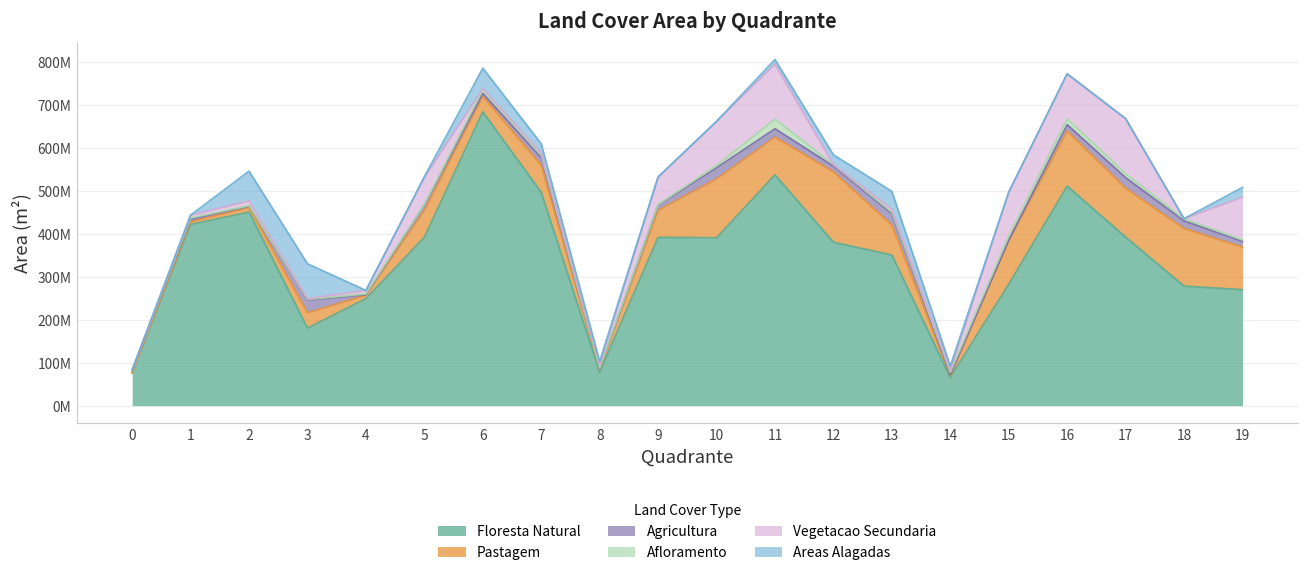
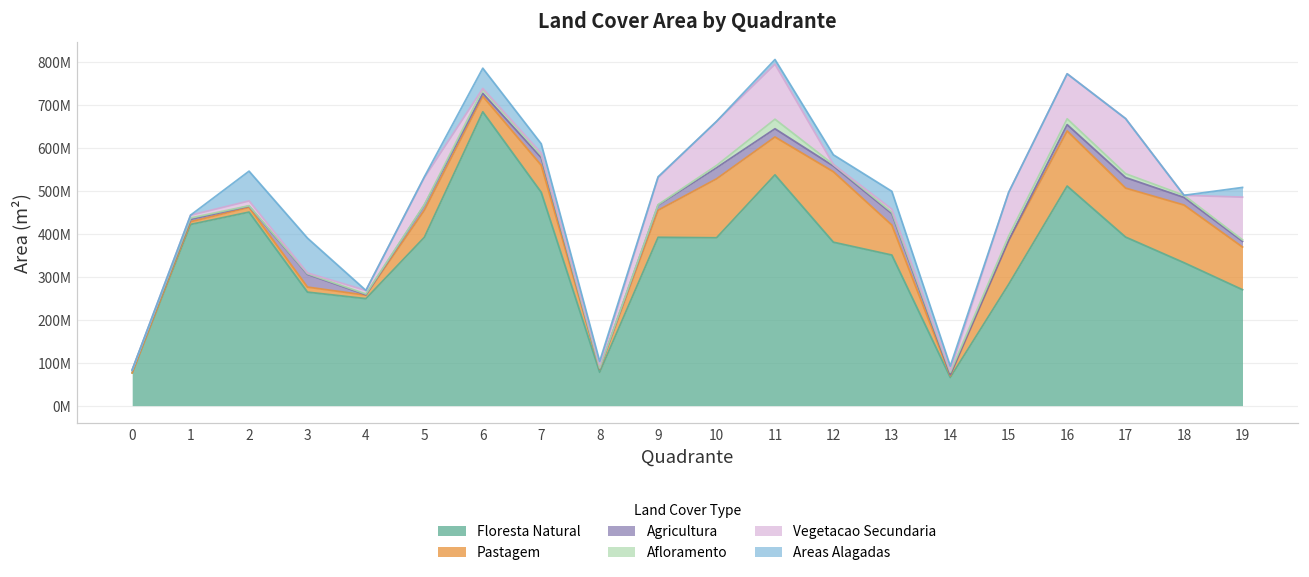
  {
    "Floresta Natural": {
      "2": 450000000,
-     "3": 180000000,
+     "3": 260000000,
      "4": 250000000,
      "5": 390000000,
      "6": 680000000,
      "7": 500000000,
      "8": 80000000,
      "9": 390000000,
      "10": 390000000,
      "11": 540000000,
      "12": 380000000,
      "13": 350000000,
      "15": 280000000,
      "16": 510000000,
      "17": 390000000,
-     "18": 280000000,
+     "18": 330000000,
      "19": 270000000
    },
    "Pastagem": {
-     "3": 40000000,
+     "3": 10000000,
      "5": 60000000,
      "6": 40000000,
      "7": 60000000,
      "9": 60000000,
      "10": 140000000,
      "11": 90000000,
      "12": 160000000,
      "13": 70000000,
      "16": 130000000,
      "17": 110000000,
      "18": 130000000,
      "19": 100000000
    },
    "Agricultura": {
      "6": 10000000,
      "11": 20000000,
      "16": 10000000,
      "17": 20000000
    },
    "Afloramento": {
      "11": 20000000,
      "15": 10000000,
      "16": 10000000,
      "17": 10000000
    },
    "Vegetacao Secundaria": {
      "2": 10000000,
      "8": 10000000,
      "11": 130000000,
      "13": 10000000,
      "19": 100000000
    },
    "Areas Alagadas": {
      "2": 70000000,
      "3": 80000000,
      "6": 50000000,
      "7": 20000000,
      "8": 10000000,
      "11": 10000000,
      "12": 20000000,
      "13": 40000000,
      "14": 10000000,
      "19": 20000000
    }
  }
